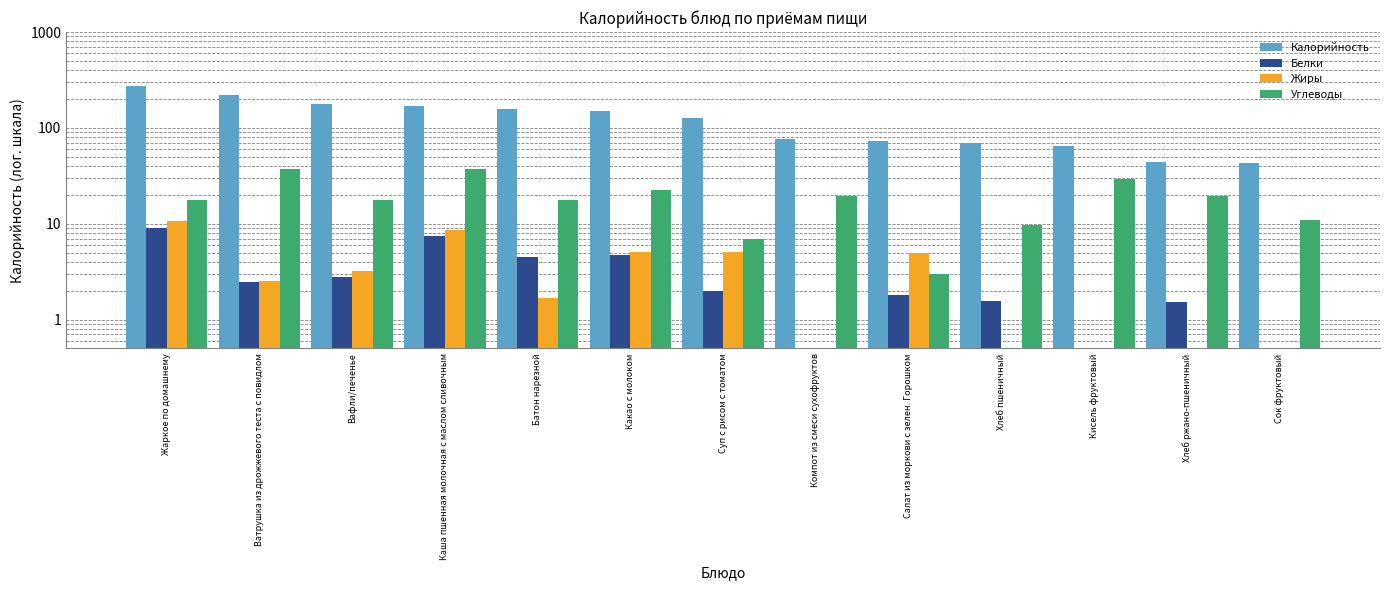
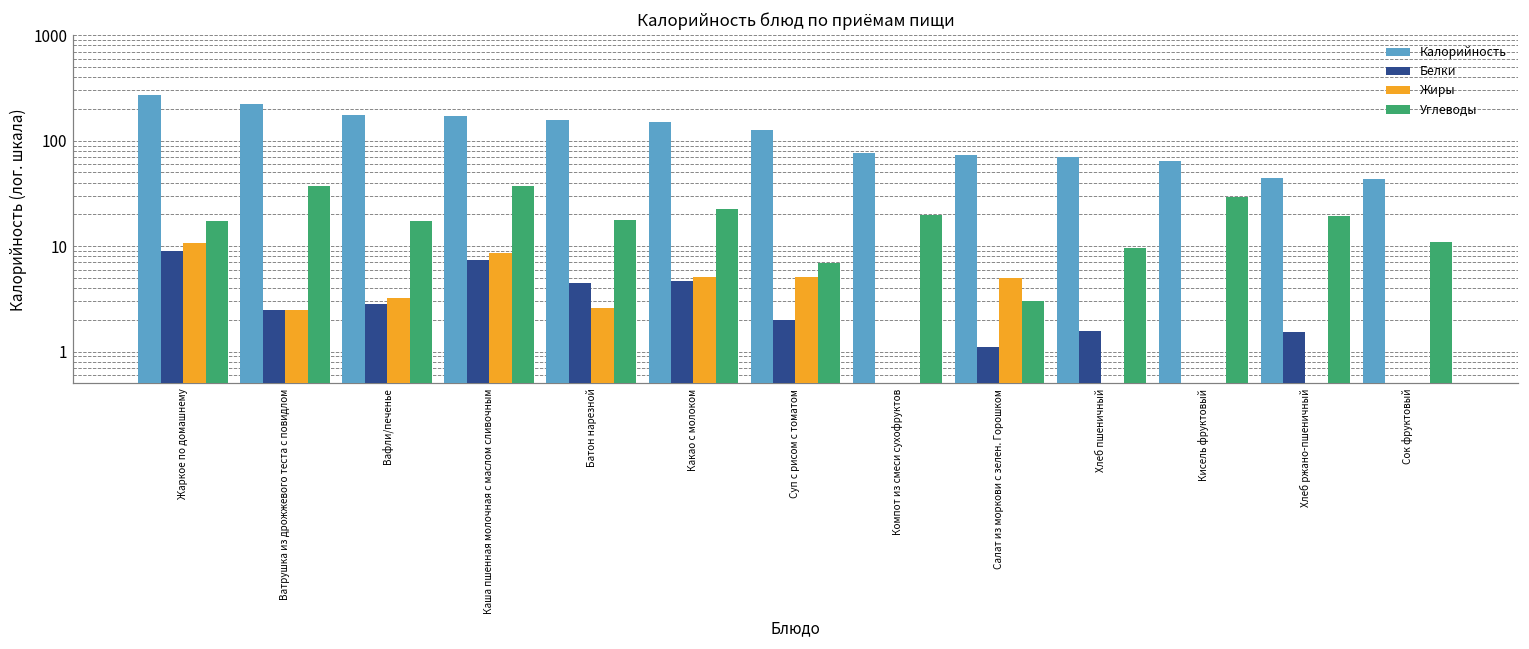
  {
    "Калорийность": {
      "Жаркое по домашнему": 270,
      "Ватрушка из дрожжевого теста с повидлом": 220,
      "Вафли/печенье": 180,
      "Каша пшенная молочная с маслом сливочным": 170,
      "Батон нарезной": 160,
      "Какао с молоком": 150,
      "Суп с рисом с томатом": 130,
      "Компот из смеси сухофруктов": 80,
      "Салат из моркови с зелен. Горошком": 70,
      "Хлеб пшеничный": 70,
      "Кисель фруктовый": 60,
      "Хлеб ржано-пшеничный": 40,
      "Сок фруктовый": 40
    },
    "Белки": {
      "Жаркое по домашнему": 9,
      "Ватрушка из дрожжевого теста с повидлом": 2.5,
      "Вафли/печенье": 2.8,
      "Каша пшенная молочная с маслом сливочным": 7,
      "Батон нарезной": 5,
      "Какао с молоком": 5,
      "Суп с рисом с томатом": 2.0,
-     "Салат из моркови с зелен. Горошком": 1.8,
+     "Салат из моркови с зелен. Горошком": 1.1,
      "Хлеб пшеничный": 1.6,
      "Хлеб ржано-пшеничный": 1.5
    },
    "Жиры": {
      "Жаркое по домашнему": 11,
      "Ватрушка из дрожжевого теста с повидлом": 2.5,
      "Вафли/печенье": 3.3,
      "Каша пшенная молочная с маслом сливочным": 9,
-     "Батон нарезной": 1.7,
+     "Батон нарезной": 2.6,
      "Какао с молоком": 5,
      "Суп с рисом с томатом": 5,
      "Салат из моркови с зелен. Горошком": 5
    },
    "Углеводы": {
      "Жаркое по домашнему": 18,
      "Ватрушка из дрожжевого теста с повидлом": 38,
      "Вафли/печенье": 18,
      "Каша пшенная молочная с маслом сливочным": 37,
      "Батон нарезной": 18,
      "Какао с молоком": 23,
      "Суп с рисом с томатом": 7,
      "Компот из смеси сухофруктов": 20,
      "Салат из моркови с зелен. Горошком": 3.0,
      "Хлеб пшеничный": 10,
      "Кисель фруктовый": 29,
      "Хлеб ржано-пшеничный": 19,
      "Сок фруктовый": 11
    }
  }
